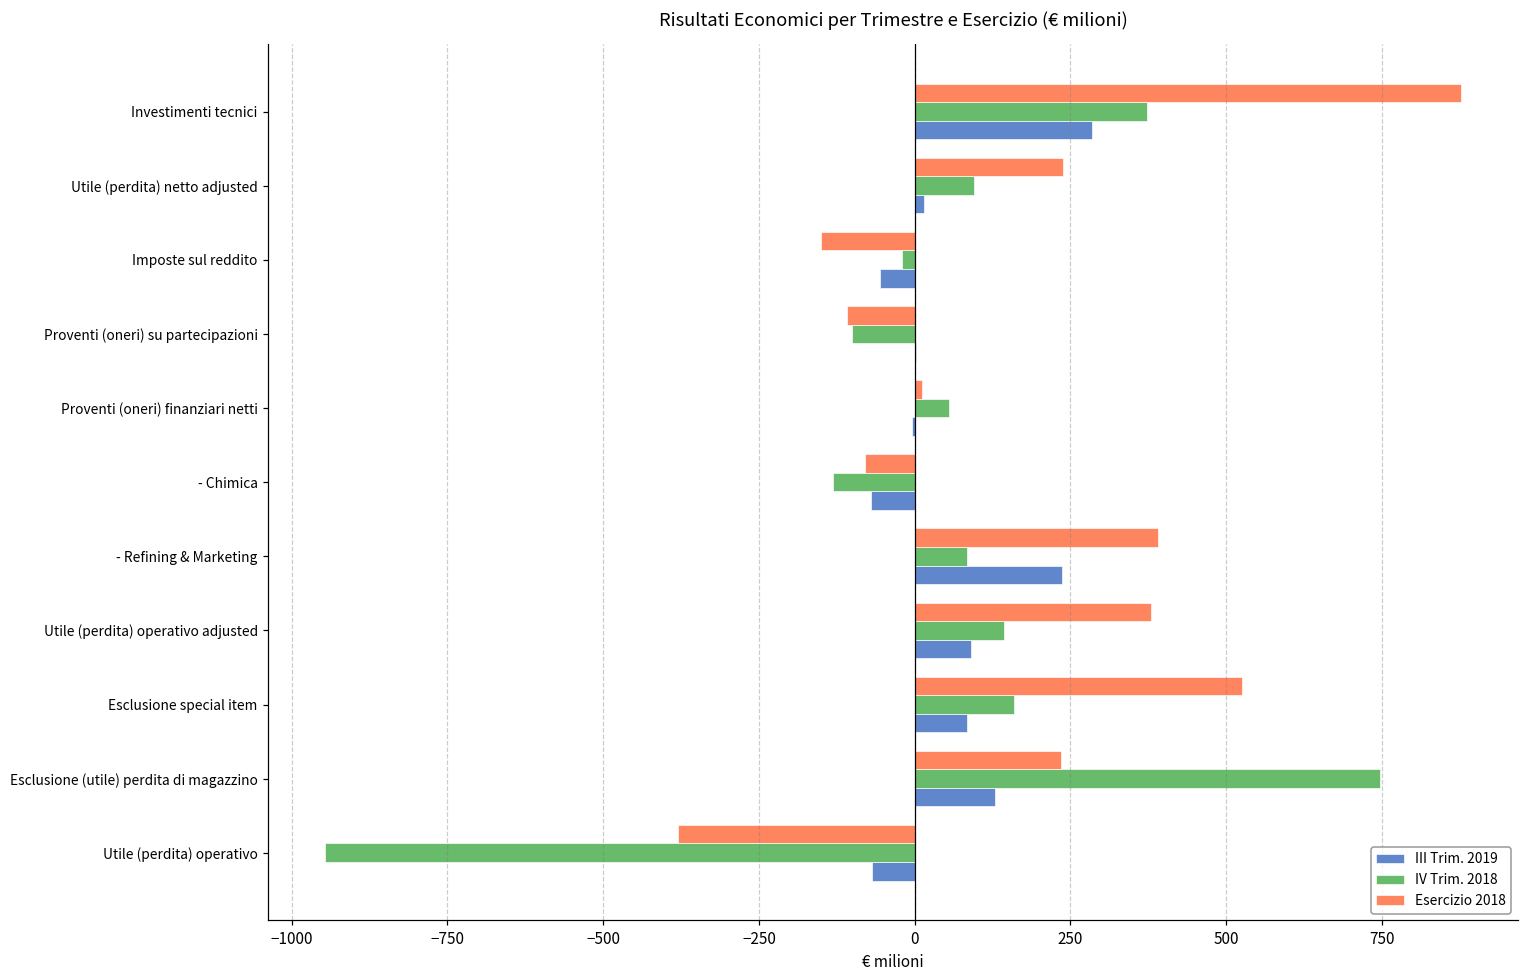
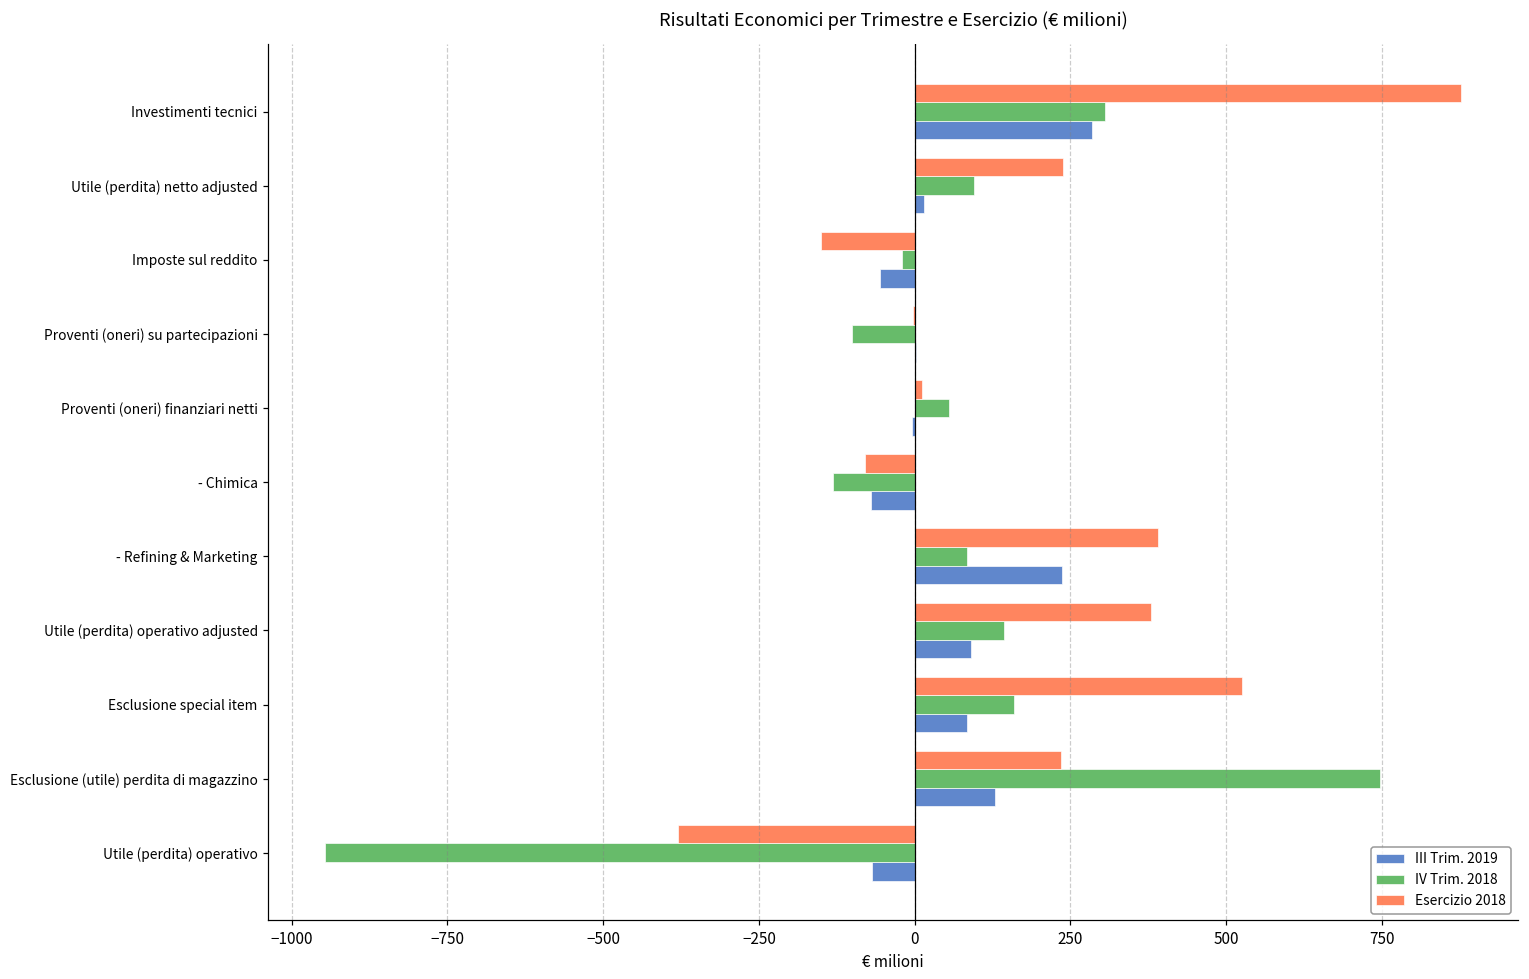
  {
    "III Trim. 2019": {
      "Investimenti tecnici": 280,
      "Utile (perdita) netto adjusted": 20,
      "Imposte sul reddito": -60,
      "- Chimica": -70,
      "- Refining & Marketing": 240,
      "Utile (perdita) operativo adjusted": 90,
      "Esclusione special item": 80,
      "Esclusione (utile) perdita di magazzino": 130,
      "Utile (perdita) operativo": -70
    },
    "IV Trim. 2018": {
-     "Investimenti tecnici": 370,
+     "Investimenti tecnici": 310,
      "Utile (perdita) netto adjusted": 100,
      "Imposte sul reddito": -20,
      "Proventi (oneri) su partecipazioni": -100,
      "Proventi (oneri) finanziari netti": 60,
      "- Chimica": -130,
      "- Refining & Marketing": 80,
      "Utile (perdita) operativo adjusted": 140,
      "Esclusione special item": 160,
      "Esclusione (utile) perdita di magazzino": 750,
      "Utile (perdita) operativo": -950
    },
    "Esercizio 2018": {
      "Investimenti tecnici": 880,
      "Utile (perdita) netto adjusted": 240,
      "Imposte sul reddito": -150,
-     "Proventi (oneri) su partecipazioni": -110,
+     "Proventi (oneri) su partecipazioni": 0,
      "Proventi (oneri) finanziari netti": 10,
      "- Chimica": -80,
      "- Refining & Marketing": 390,
      "Utile (perdita) operativo adjusted": 380,
      "Esclusione special item": 530,
      "Esclusione (utile) perdita di magazzino": 230,
      "Utile (perdita) operativo": -380
    }
  }
